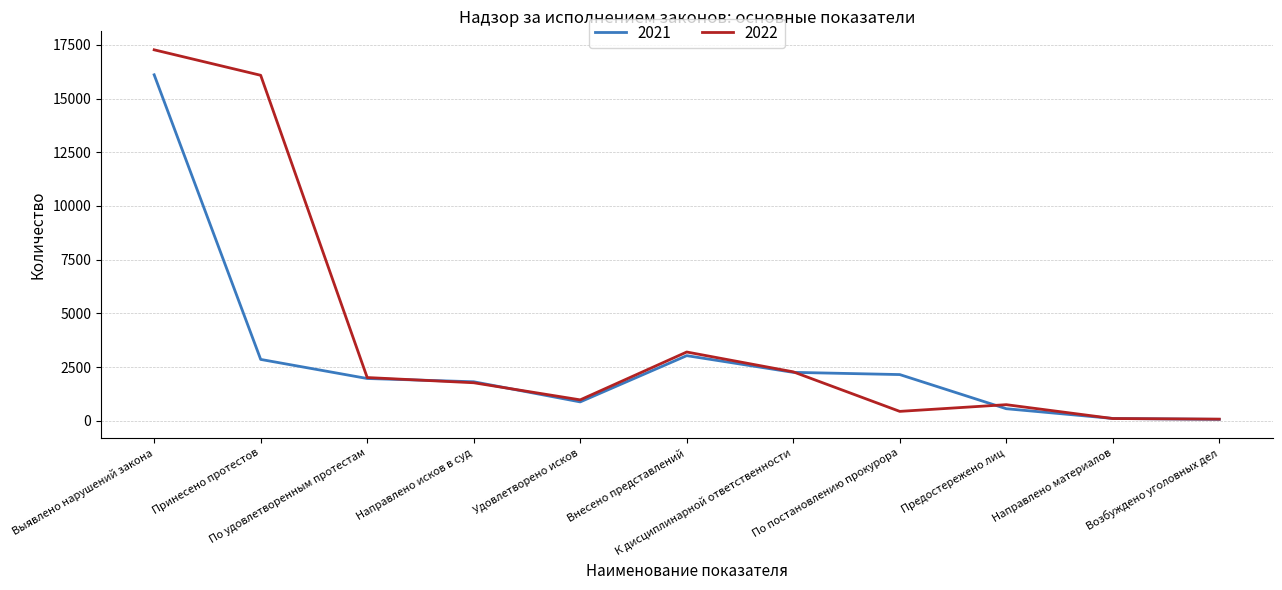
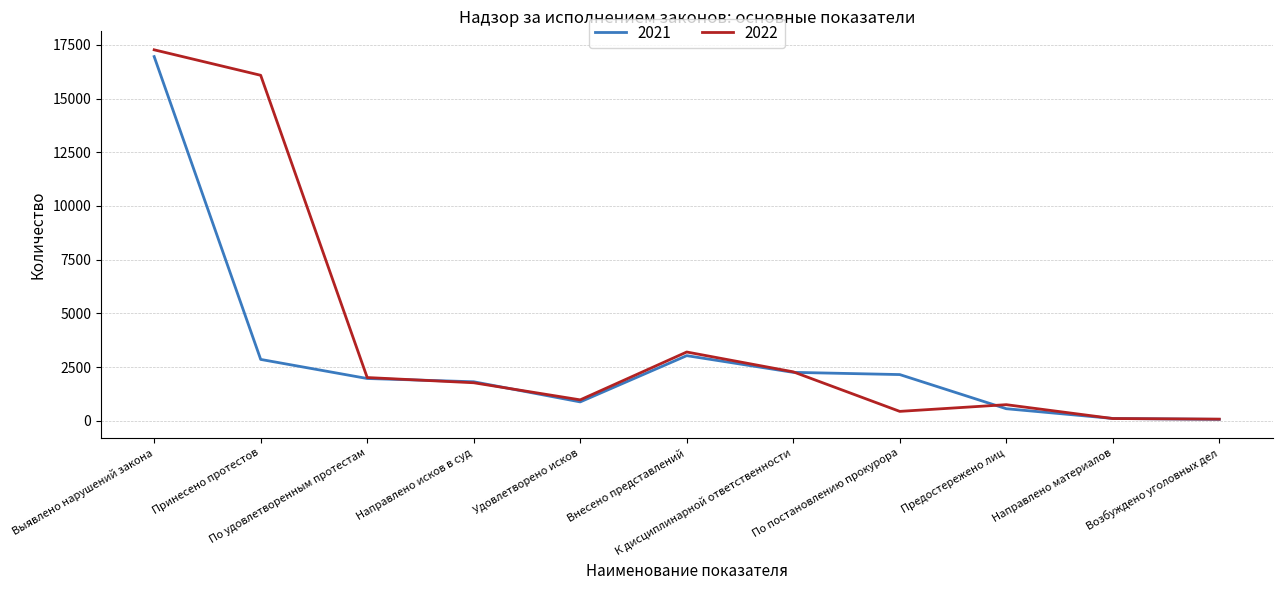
  {
    "2021": {
-     "Выявлено нарушений закона": 16100,
+     "Выявлено нарушений закона": 17000,
      "Принесено протестов": 2900,
      "Внесено представлений": 3000,
      "По постановлению прокурора": 2200,
      "Предостережено лиц": 600
    },
    "2022": {
      "Выявлено нарушений закона": 17300,
      "Принесено протестов": 16100,
      "Внесено представлений": 3200,
      "По постановлению прокурора": 400,
      "Предостережено лиц": 800
    }
  }
